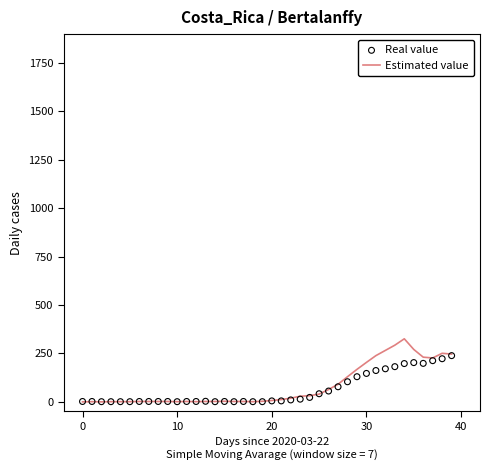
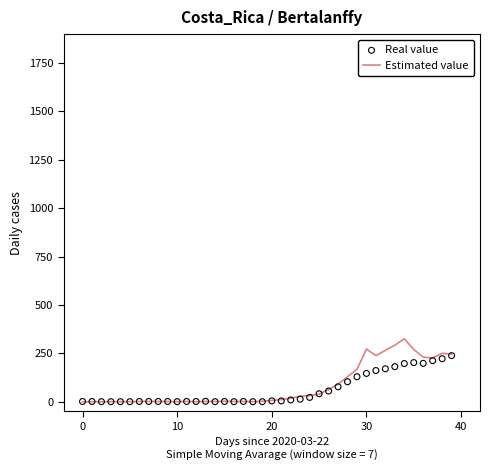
  {
    "Estimated value": {
-     "30": 200
+     "30": 270
    }
  }
